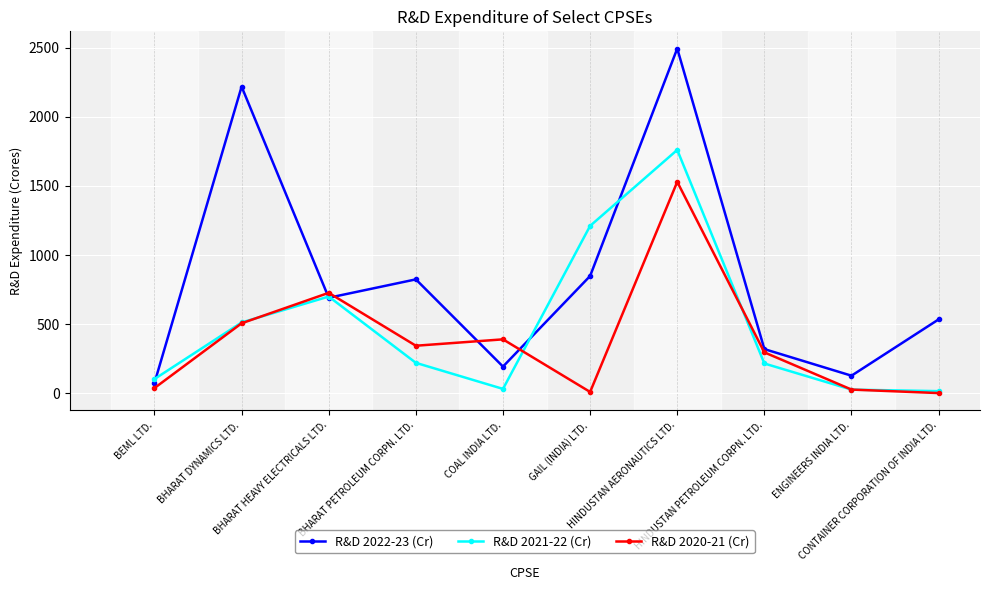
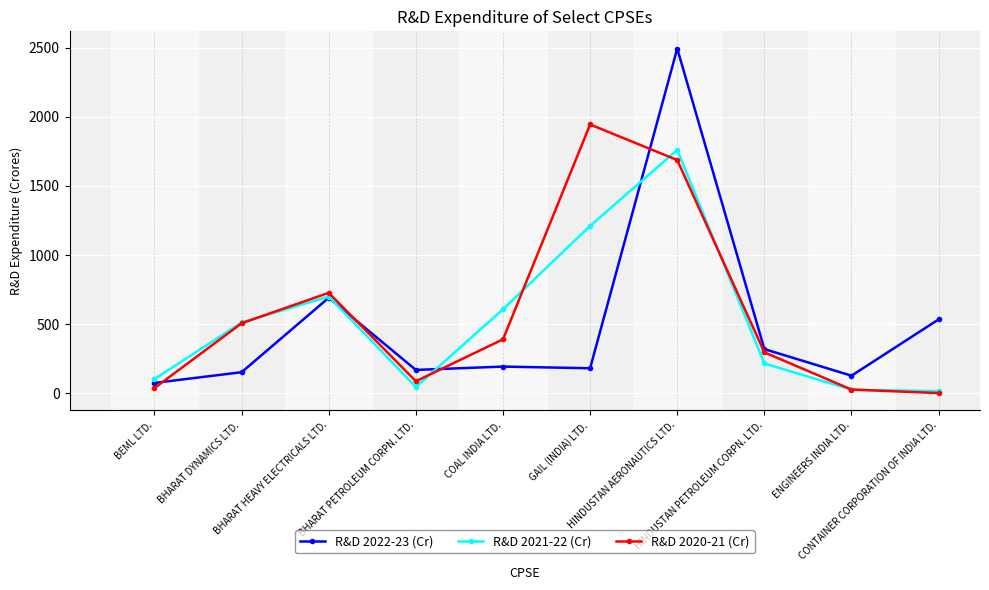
  {
    "R&D 2022-23 (Cr)": {
      "BEML LTD.": 70,
-     "BHARAT DYNAMICS LTD.": 2220,
-     "BHARAT PETROLEUM CORPN. LTD.": 820,
+     "BHARAT DYNAMICS LTD.": 150,
+     "BHARAT PETROLEUM CORPN. LTD.": 170,
      "COAL INDIA LTD.": 190,
-     "GAIL (INDIA) LTD.": 850,
+     "GAIL (INDIA) LTD.": 180,
      "HINDUSTAN AERONAUTICS LTD.": 2490,
      "HINDUSTAN PETROLEUM CORPN. LTD.": 320,
      "ENGINEERS INDIA LTD.": 130,
      "CONTAINER CORPORATION OF INDIA LTD.": 530
    },
    "R&D 2021-22 (Cr)": {
      "BEML LTD.": 100,
-     "BHARAT PETROLEUM CORPN. LTD.": 220,
-     "COAL INDIA LTD.": 30,
+     "BHARAT PETROLEUM CORPN. LTD.": 40,
+     "COAL INDIA LTD.": 610,
      "GAIL (INDIA) LTD.": 1210,
      "HINDUSTAN AERONAUTICS LTD.": 1760,
      "HINDUSTAN PETROLEUM CORPN. LTD.": 220
    },
    "R&D 2020-21 (Cr)": {
      "BEML LTD.": 40,
      "BHARAT HEAVY ELECTRICALS LTD.": 730,
-     "BHARAT PETROLEUM CORPN. LTD.": 340,
+     "BHARAT PETROLEUM CORPN. LTD.": 90,
      "COAL INDIA LTD.": 390,
-     "GAIL (INDIA) LTD.": 10,
-     "HINDUSTAN AERONAUTICS LTD.": 1530,
+     "GAIL (INDIA) LTD.": 1940,
+     "HINDUSTAN AERONAUTICS LTD.": 1690,
      "HINDUSTAN PETROLEUM CORPN. LTD.": 300
    }
  }
